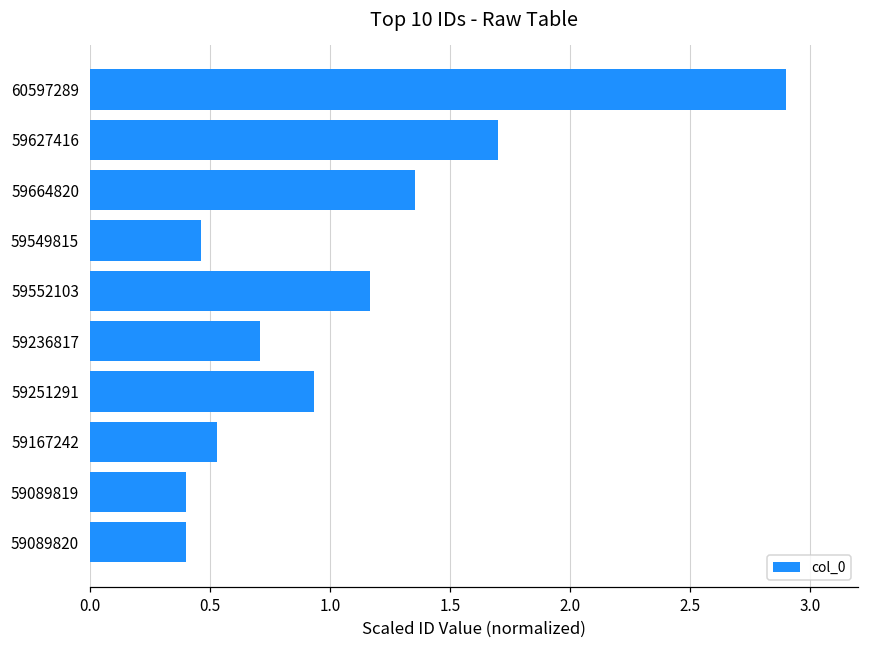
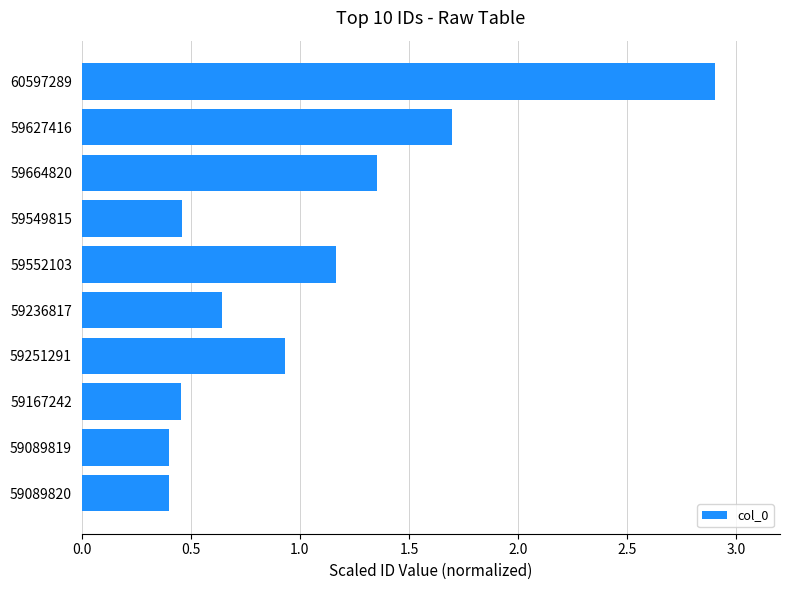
  {
    "60597289": 2.90,
    "59627416": 1.70,
    "59664820": 1.35,
    "59549815": 0.46,
    "59552103": 1.17,
-   "59236817": 0.71,
+   "59236817": 0.64,
    "59251291": 0.93,
-   "59167242": 0.53,
+   "59167242": 0.45,
    "59089819": 0.40,
    "59089820": 0.40
  }
